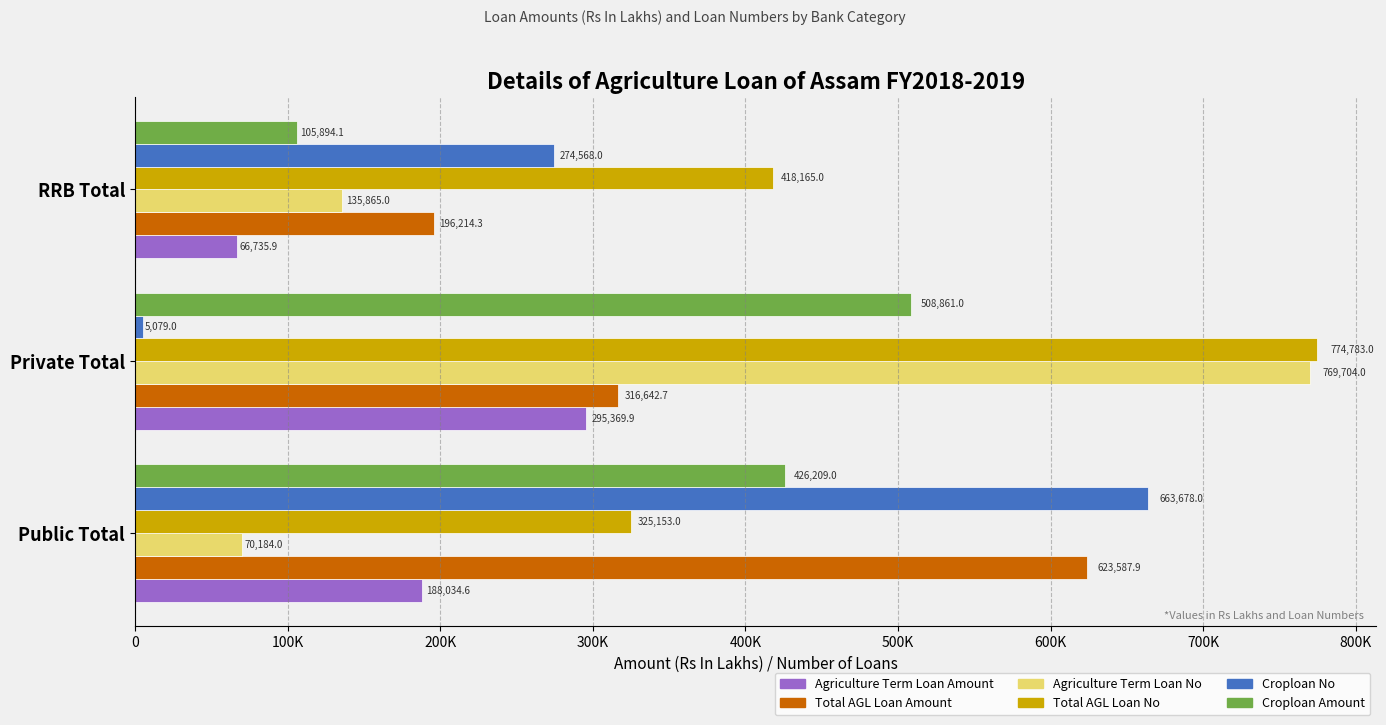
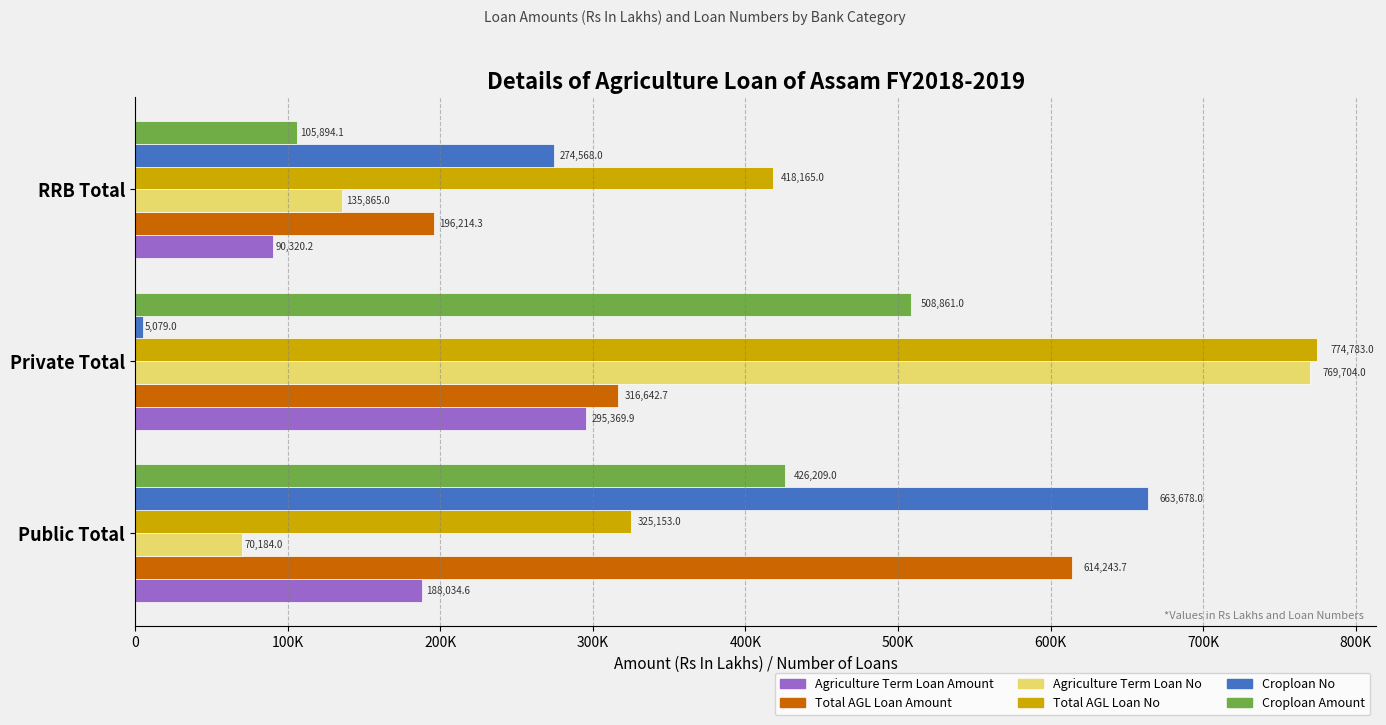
  {
    "Agriculture Term Loan Amount": {
-     "RRB Total": "66,735.9",
+     "RRB Total": "90,320.2",
      "Private Total": "295,369.9",
      "Public Total": "188,034.6"
    },
    "Total AGL Loan Amount": {
      "RRB Total": "196,214.3",
      "Private Total": "316,642.7",
-     "Public Total": "623,587.9"
+     "Public Total": "614,243.7"
    },
    "Agriculture Term Loan No": {
      "RRB Total": "135,865.0",
      "Private Total": "769,704.0",
      "Public Total": "70,184.0"
    },
    "Total AGL Loan No": {
      "RRB Total": "418,165.0",
      "Private Total": "774,783.0",
      "Public Total": "325,153.0"
    },
    "Croploan No": {
      "RRB Total": "274,568.0",
      "Private Total": "5,079.0",
      "Public Total": "663,678.0"
    },
    "Croploan Amount": {
      "RRB Total": "105,894.1",
      "Private Total": "508,861.0",
      "Public Total": "426,209.0"
    }
  }
